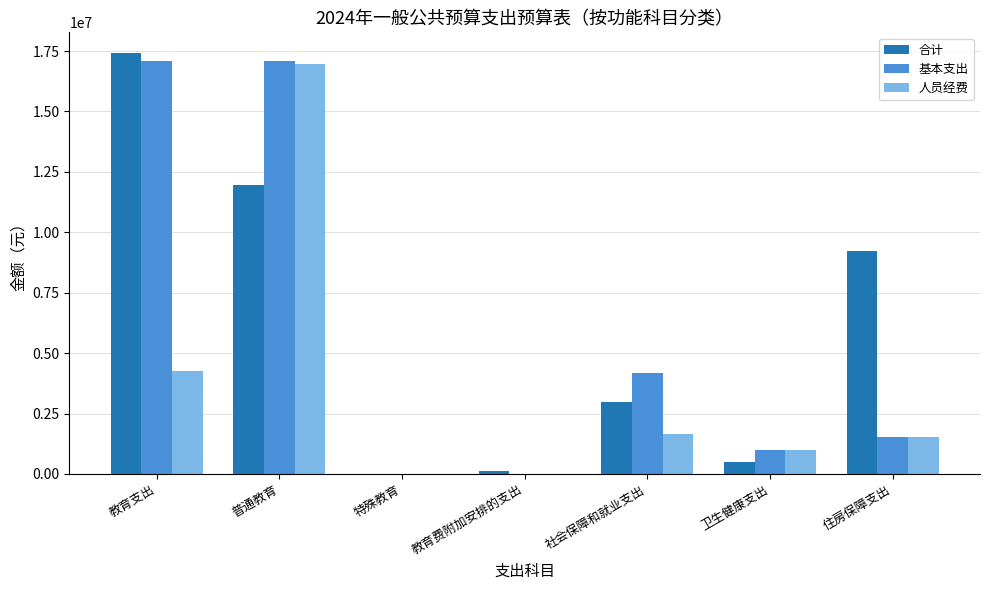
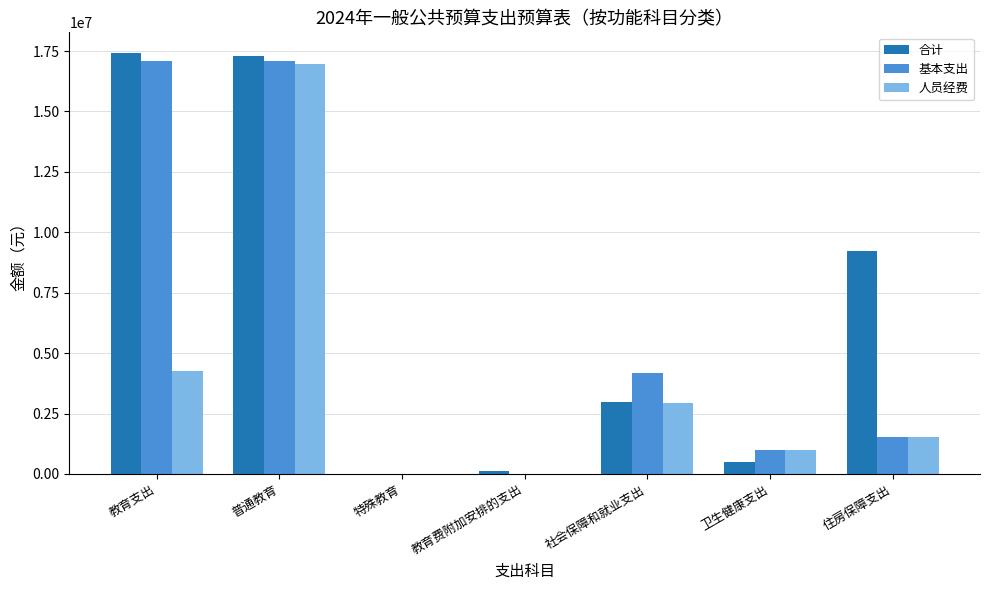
  {
    "合计": {
      "教育支出": 17400000,
-     "普通教育": 12000000,
+     "普通教育": 17300000,
      "教育费附加安排的支出": 100000,
      "社会保障和就业支出": 3000000,
      "卫生健康支出": 500000,
      "住房保障支出": 9200000
    },
    "基本支出": {
      "教育支出": 17100000,
      "普通教育": 17100000,
      "特殊教育": 0,
      "教育费附加安排的支出": 0,
      "社会保障和就业支出": 4200000,
      "卫生健康支出": 1000000,
      "住房保障支出": 1500000
    },
    "人员经费": {
      "教育支出": 4300000,
      "普通教育": 16900000,
      "特殊教育": 0,
      "教育费附加安排的支出": 0,
-     "社会保障和就业支出": 1600000,
+     "社会保障和就业支出": 2900000,
      "卫生健康支出": 1000000,
      "住房保障支出": 1500000
    }
  }
